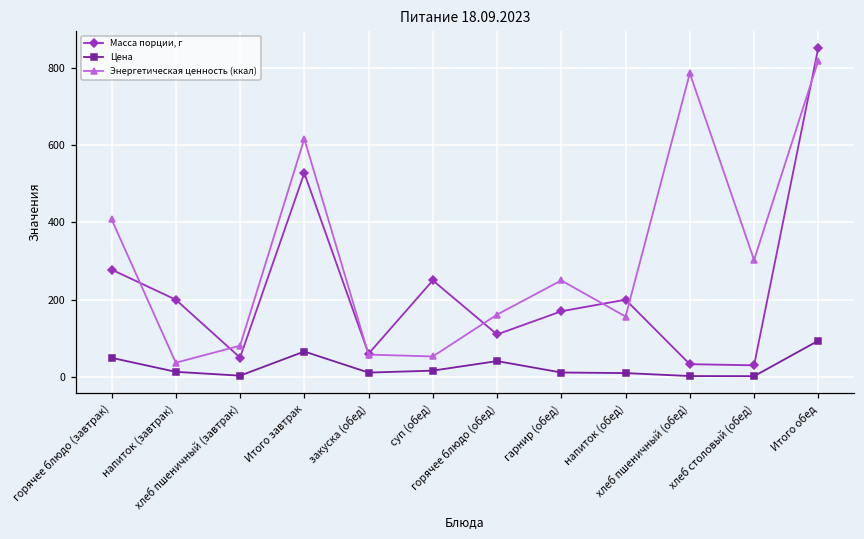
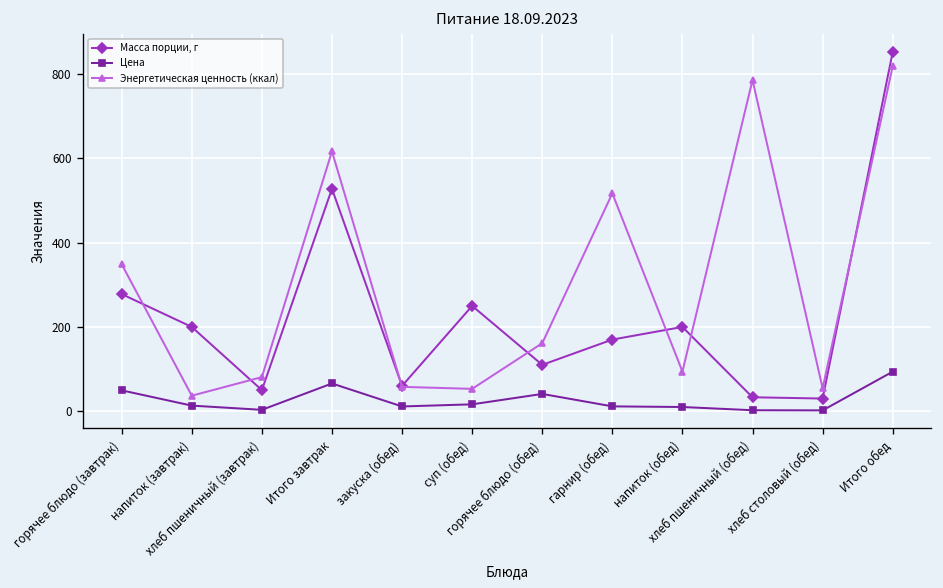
  {
    "Энергетическая ценность (ккал)": {
-     "горячее блюдо (завтрак)": 410,
+     "горячее блюдо (завтрак)": 350,
      "напиток (завтрак)": 40,
      "хлеб пшеничный (завтрак)": 80,
      "Итого завтрак": 620,
      "суп (обед)": 50,
      "горячее блюдо (обед)": 160,
-     "гарнир (обед)": 250,
-     "напиток (обед)": 160,
+     "гарнир (обед)": 520,
+     "напиток (обед)": 90,
      "хлеб пшеничный (обед)": 790,
-     "хлеб столовый (обед)": 300,
+     "хлеб столовый (обед)": 50,
      "Итого обед": 820
    }
  }
